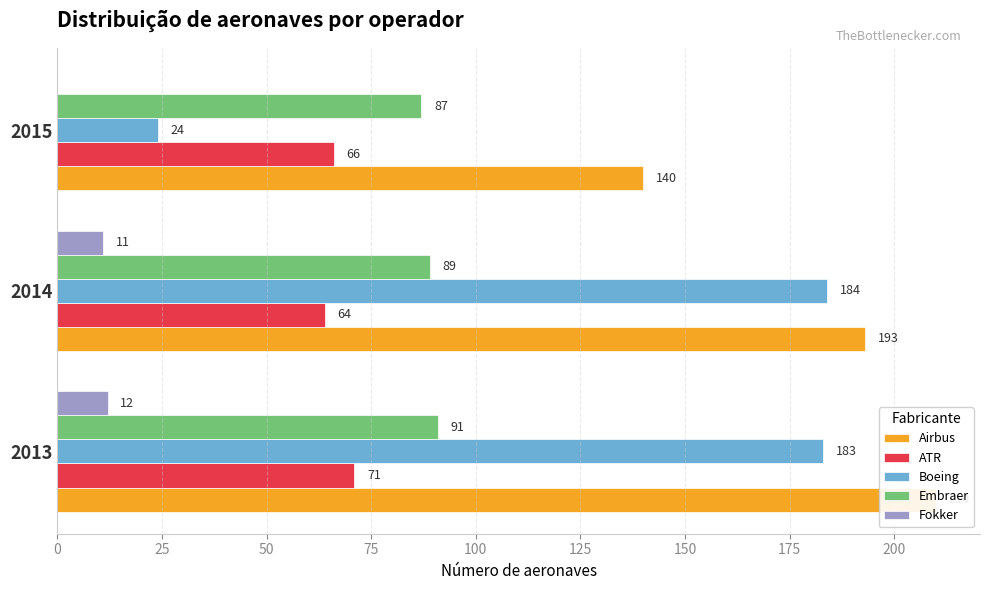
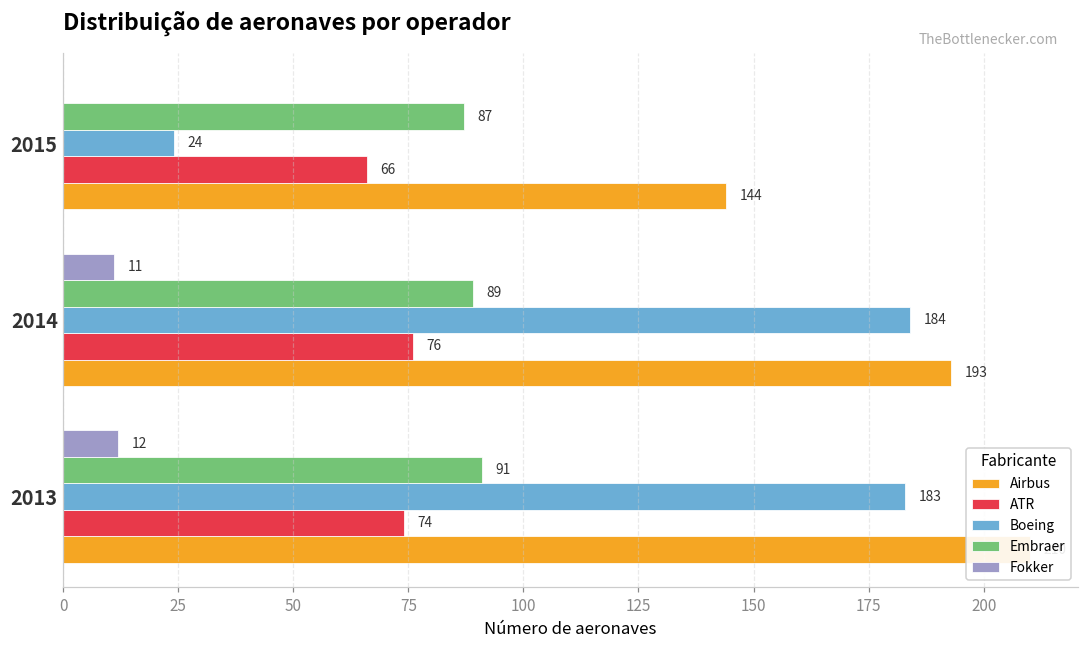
  {
    "Airbus": {
-     "2015": 140,
+     "2015": 144,
      "2014": 193
    },
    "ATR": {
      "2015": 66,
-     "2014": 64,
-     "2013": 71
+     "2014": 76,
+     "2013": 74
    },
    "Embraer": {
      "2015": 87,
      "2014": 89,
      "2013": 91
    }
  }
